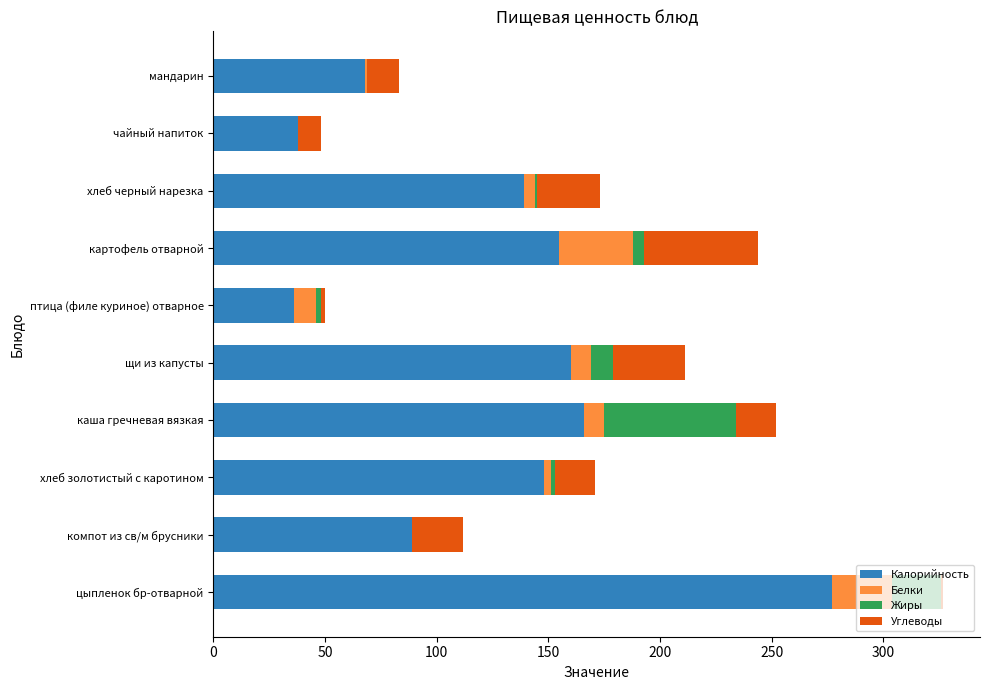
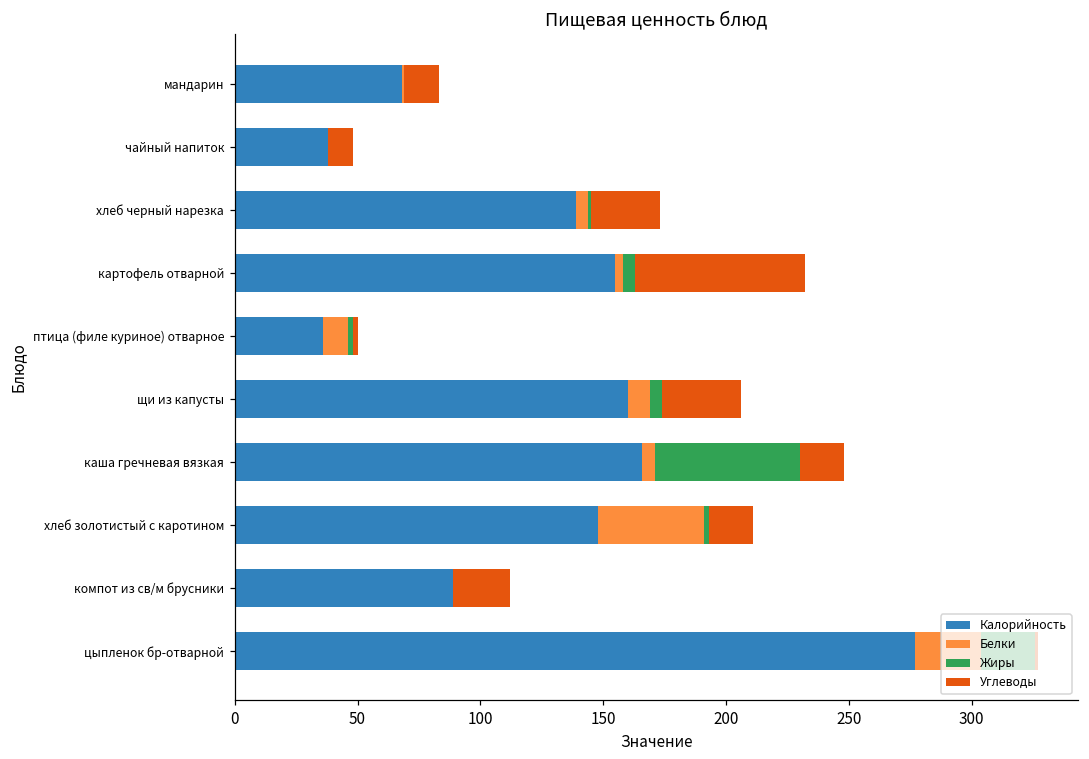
  {
    "Калорийность": {
      "мандарин": 68,
      "чайный напиток": 38,
      "хлеб черный нарезка": 139,
      "картофель отварной": 155,
      "птица (филе куриное) отварное": 36,
      "щи из капусты": 160,
      "каша гречневая вязкая": 166,
      "хлеб золотистый с каротином": 148,
      "компот из св/м брусники": 89,
      "цыпленок бр-отварной": 277
    },
    "Белки": {
      "чайный напиток": 0,
      "хлеб черный нарезка": 5,
-     "картофель отварной": 33,
+     "картофель отварной": 3,
      "птица (филе куриное) отварное": 10,
      "щи из капусты": 9,
-     "каша гречневая вязкая": 9,
-     "хлеб золотистый с каротином": 3,
+     "каша гречневая вязкая": 5,
+     "хлеб золотистый с каротином": 43,
      "компот из св/м брусники": 0
    },
    "Жиры": {
      "мандарин": 0,
      "чайный напиток": 0,
      "картофель отварной": 5,
      "птица (филе куриное) отварное": 2,
-     "щи из капусты": 10,
+     "щи из капусты": 5,
      "каша гречневая вязкая": 59,
      "хлеб золотистый с каротином": 2,
      "компот из св/м брусники": 0
    },
    "Углеводы": {
      "мандарин": 14,
      "чайный напиток": 10,
      "хлеб черный нарезка": 28,
-     "картофель отварной": 51,
+     "картофель отварной": 69,
      "птица (филе куриное) отварное": 2,
      "щи из капусты": 32,
      "каша гречневая вязкая": 18,
      "хлеб золотистый с каротином": 18,
      "компот из св/м брусники": 23
    }
  }
